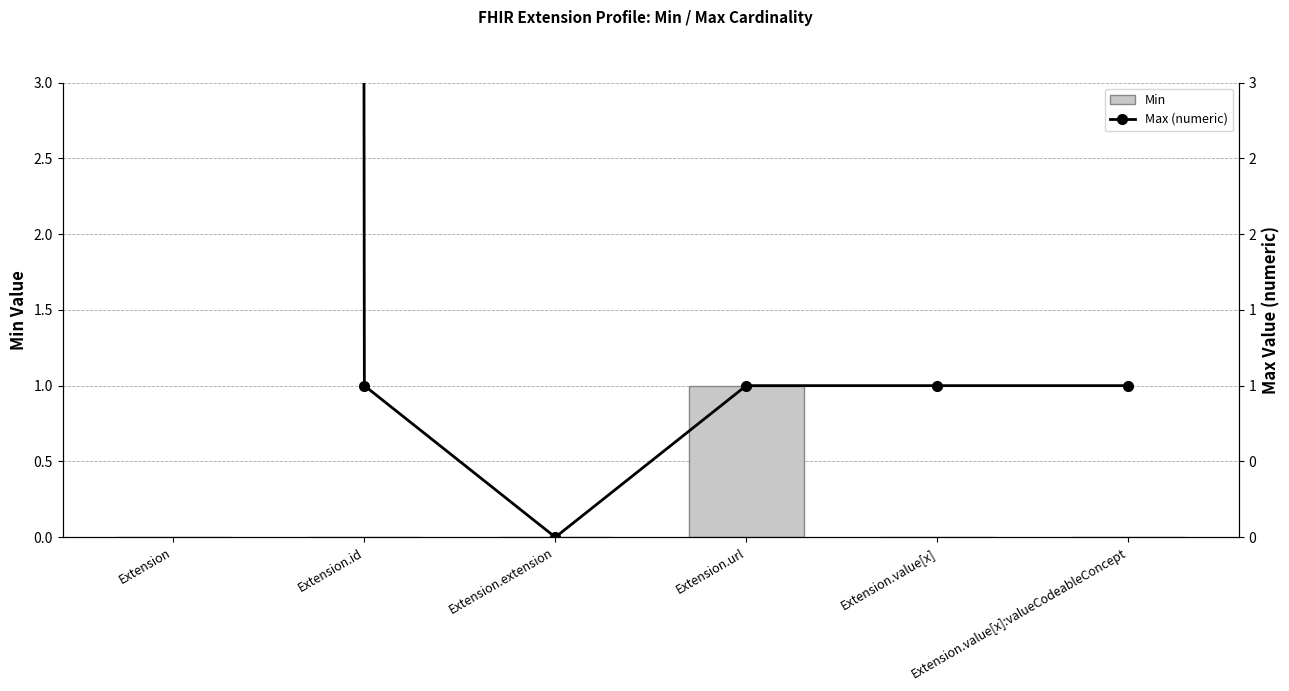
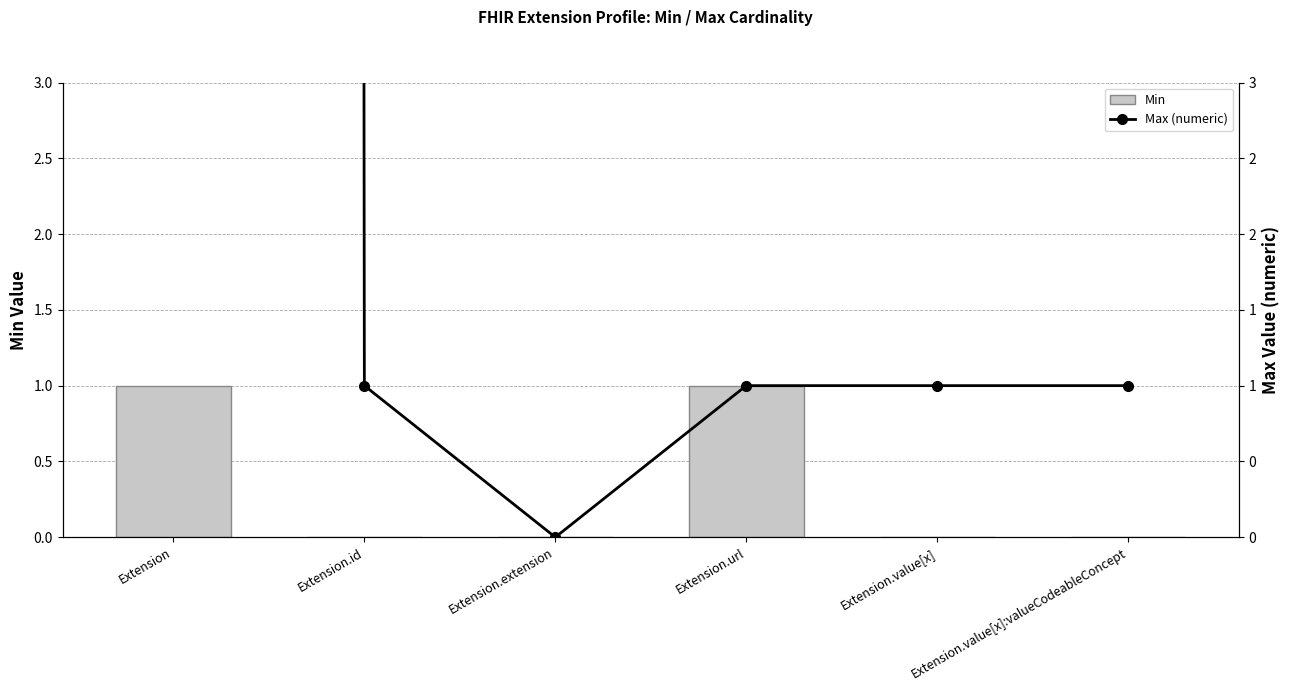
  {
    "Min": {
-     "Extension": 0,
+     "Extension": 1,
      "Extension.id": 0,
      "Extension.extension": 0,
      "Extension.url": 1,
      "Extension.value[x]": 0,
      "Extension.value[x]:valueCodeableConcept": 0
    }
  }
